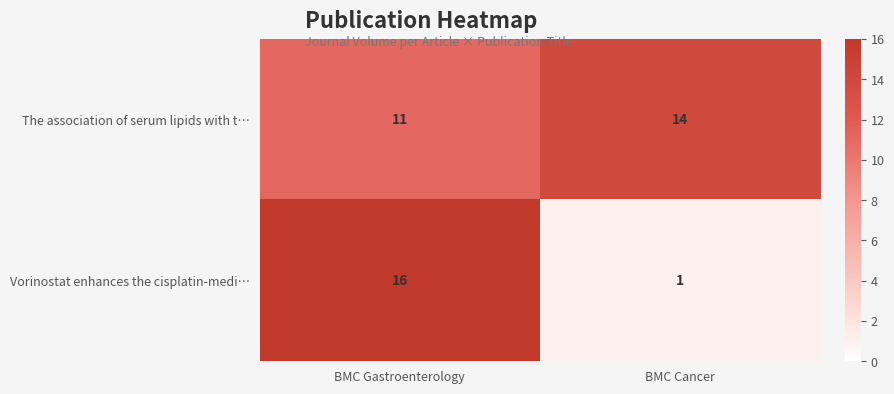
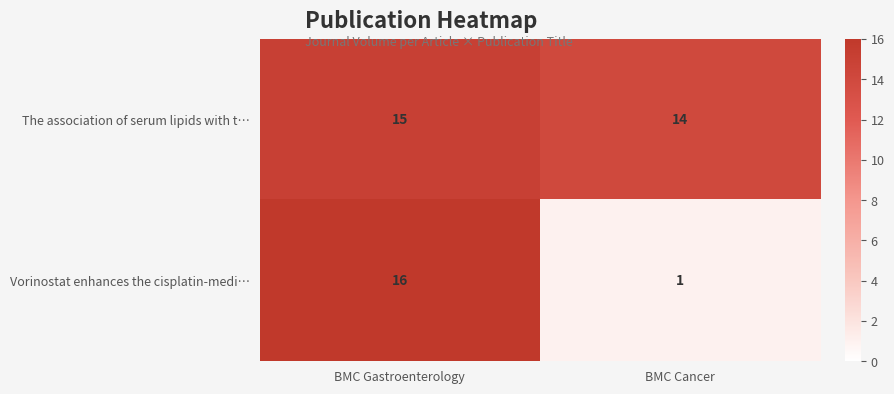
  {
    "The association of serum lipids with t…": {
-     "BMC Gastroenterology": 11,
+     "BMC Gastroenterology": 15,
      "BMC Cancer": 14
    },
    "Vorinostat enhances the cisplatin-medi…": {
      "BMC Gastroenterology": 16,
      "BMC Cancer": 1
    }
  }
